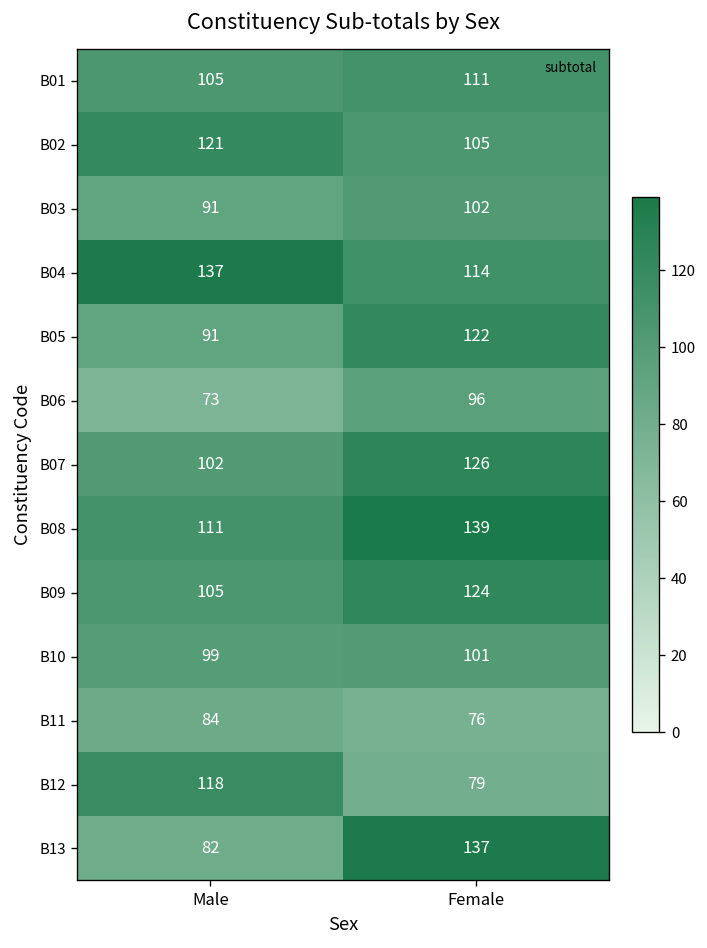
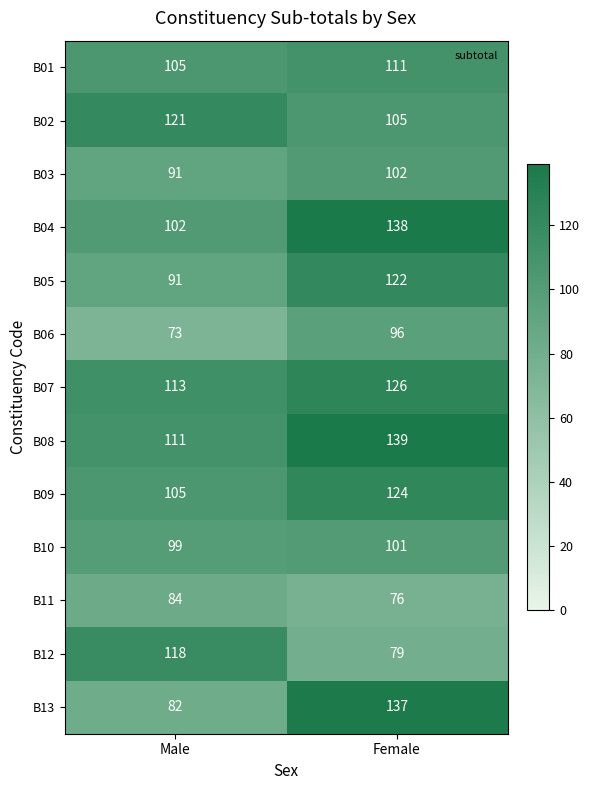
  {
    "B01": {
      "Male": 105,
      "Female": 111
    },
    "B02": {
      "Male": 121,
      "Female": 105
    },
    "B03": {
      "Male": 91,
      "Female": 102
    },
    "B04": {
-     "Male": 137,
-     "Female": 114
+     "Male": 102,
+     "Female": 138
    },
    "B05": {
      "Male": 91,
      "Female": 122
    },
    "B06": {
      "Male": 73,
      "Female": 96
    },
    "B07": {
-     "Male": 102,
+     "Male": 113,
      "Female": 126
    },
    "B08": {
      "Male": 111,
      "Female": 139
    },
    "B09": {
      "Male": 105,
      "Female": 124
    },
    "B10": {
      "Male": 99,
      "Female": 101
    },
    "B11": {
      "Male": 84,
      "Female": 76
    },
    "B12": {
      "Male": 118,
      "Female": 79
    },
    "B13": {
      "Male": 82,
      "Female": 137
    }
  }
